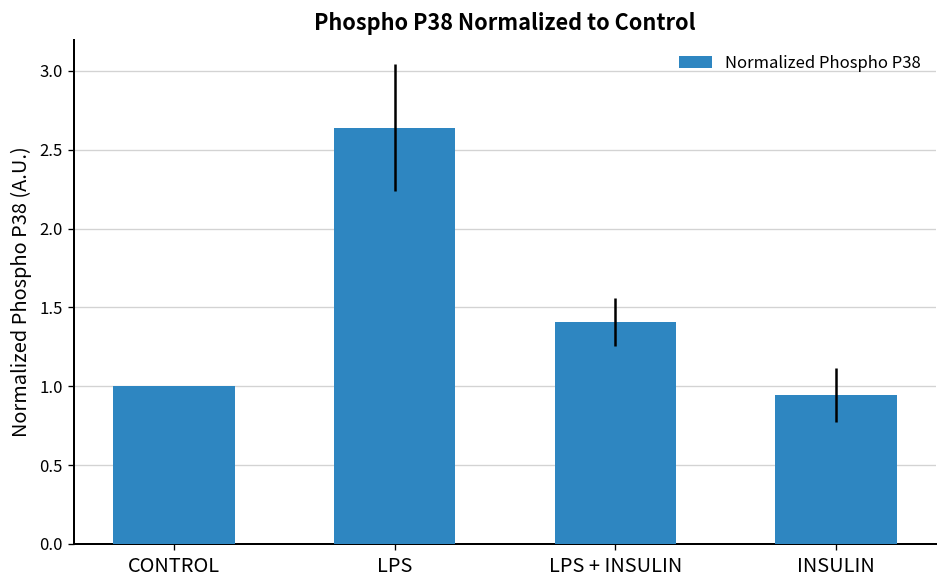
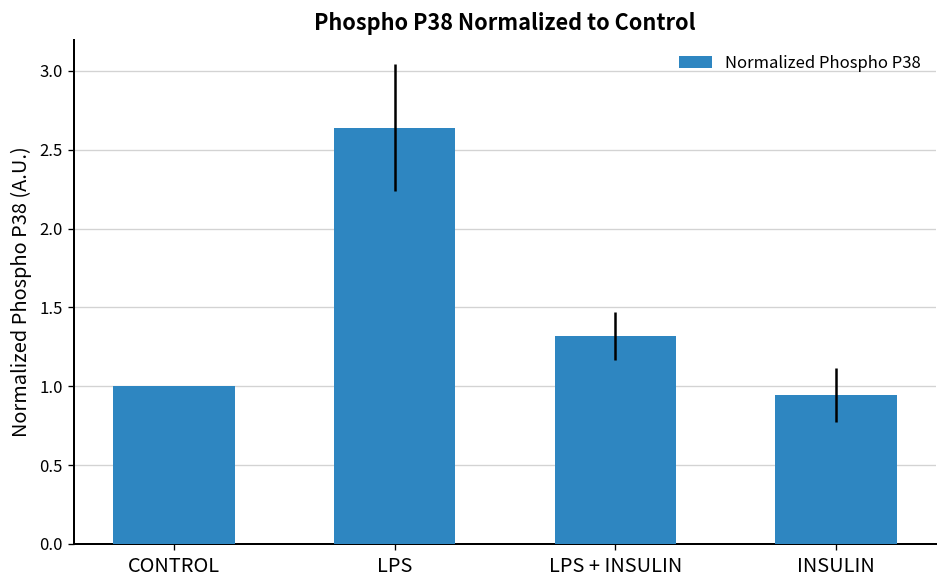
  {
    "CONTROL": 1.00,
    "LPS": 2.64,
-   "LPS + INSULIN": 1.41,
+   "LPS + INSULIN": 1.32,
    "INSULIN": 0.95
  }
